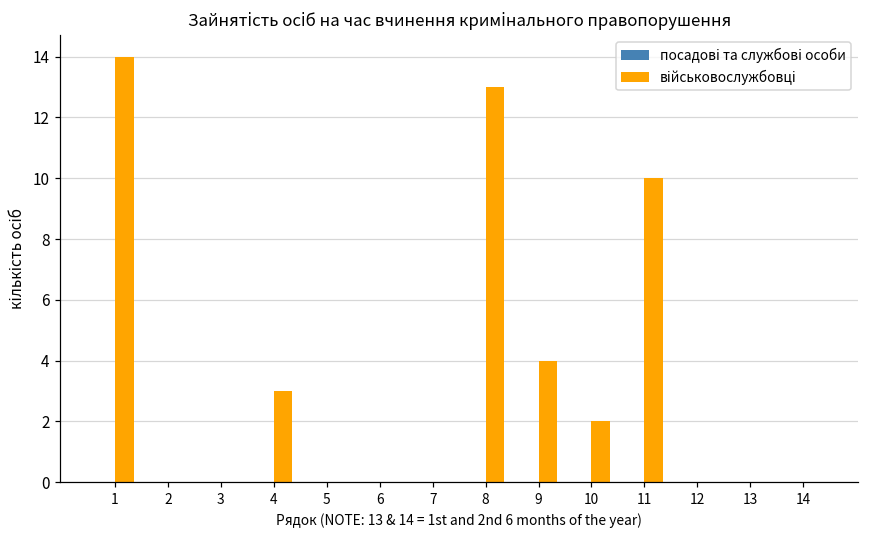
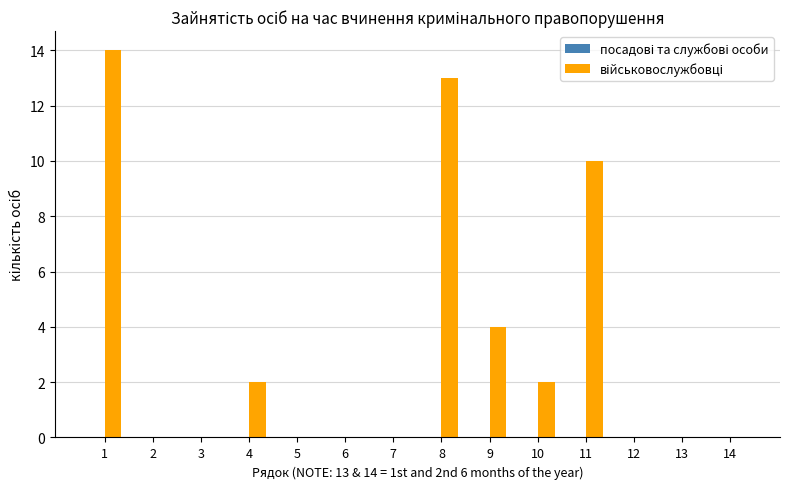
  {
    "посадові та службові особи": {
      "1": 0,
      "2": 0,
      "3": 0,
      "4": 0,
      "5": 0,
      "6": 0,
      "7": 0,
      "8": 0,
      "9": 0,
      "10": 0,
      "11": 0,
      "12": 0,
      "13": 0,
      "14": 0
    },
    "військовослужбовці": {
      "1": 14,
      "2": 0,
      "3": 0,
-     "4": 3,
+     "4": 2,
      "5": 0,
      "6": 0,
      "7": 0,
      "8": 13,
      "9": 4,
      "10": 2,
      "11": 10,
      "12": 0,
      "13": 0,
      "14": 0
    }
  }
